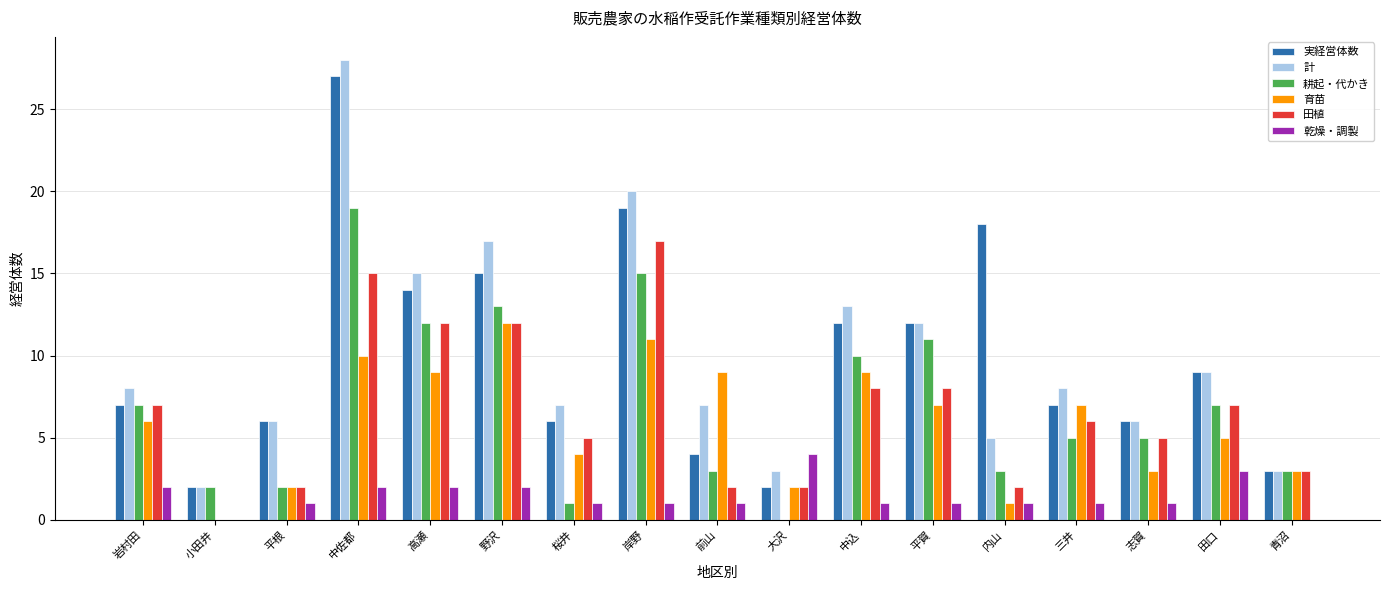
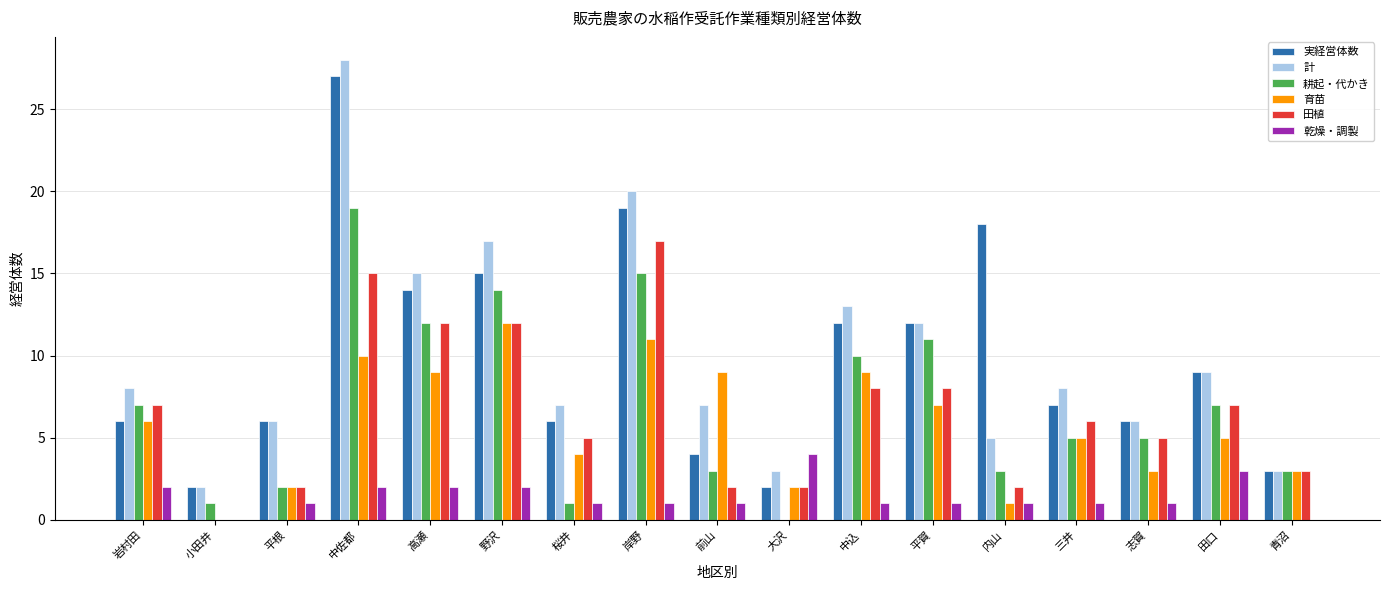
  {
    "実経営体数": {
-     "岩村田": 7,
+     "岩村田": 6,
      "小田井": 2,
      "平根": 6,
      "中佐都": 27,
      "高瀬": 14,
      "野沢": 15,
      "桜井": 6,
      "岸野": 19,
      "前山": 4,
      "大沢": 2,
      "中込": 12,
      "平賀": 12,
      "内山": 18,
      "三井": 7,
      "志賀": 6,
      "田口": 9,
      "青沼": 3
    },
    "計": {
      "岩村田": 8,
      "小田井": 2,
      "平根": 6,
      "中佐都": 28,
      "高瀬": 15,
      "野沢": 17,
      "桜井": 7,
      "岸野": 20,
      "前山": 7,
      "大沢": 3,
      "中込": 13,
      "平賀": 12,
      "内山": 5,
      "三井": 8,
      "志賀": 6,
      "田口": 9,
      "青沼": 3
    },
    "耕起・代かき": {
      "岩村田": 7,
-     "小田井": 2,
+     "小田井": 1,
      "平根": 2,
      "中佐都": 19,
      "高瀬": 12,
-     "野沢": 13,
+     "野沢": 14,
      "桜井": 1,
      "岸野": 15,
      "前山": 3,
      "大沢": 0,
      "中込": 10,
      "平賀": 11,
      "内山": 3,
      "三井": 5,
      "志賀": 5,
      "田口": 7,
      "青沼": 3
    },
    "育苗": {
      "岩村田": 6,
      "小田井": 0,
      "平根": 2,
      "中佐都": 10,
      "高瀬": 9,
      "野沢": 12,
      "桜井": 4,
      "岸野": 11,
      "前山": 9,
      "大沢": 2,
      "中込": 9,
      "平賀": 7,
      "内山": 1,
-     "三井": 7,
+     "三井": 5,
      "志賀": 3,
      "田口": 5,
      "青沼": 3
    },
    "田植": {
      "岩村田": 7,
      "小田井": 0,
      "平根": 2,
      "中佐都": 15,
      "高瀬": 12,
      "野沢": 12,
      "桜井": 5,
      "岸野": 17,
      "前山": 2,
      "大沢": 2,
      "中込": 8,
      "平賀": 8,
      "内山": 2,
      "三井": 6,
      "志賀": 5,
      "田口": 7,
      "青沼": 3
    },
    "乾燥・調製": {
      "岩村田": 2,
      "小田井": 0,
      "平根": 1,
      "中佐都": 2,
      "高瀬": 2,
      "野沢": 2,
      "桜井": 1,
      "岸野": 1,
      "前山": 1,
      "大沢": 4,
      "中込": 1,
      "平賀": 1,
      "内山": 1,
      "三井": 1,
      "志賀": 1,
      "田口": 3,
      "青沼": 0
    }
  }
